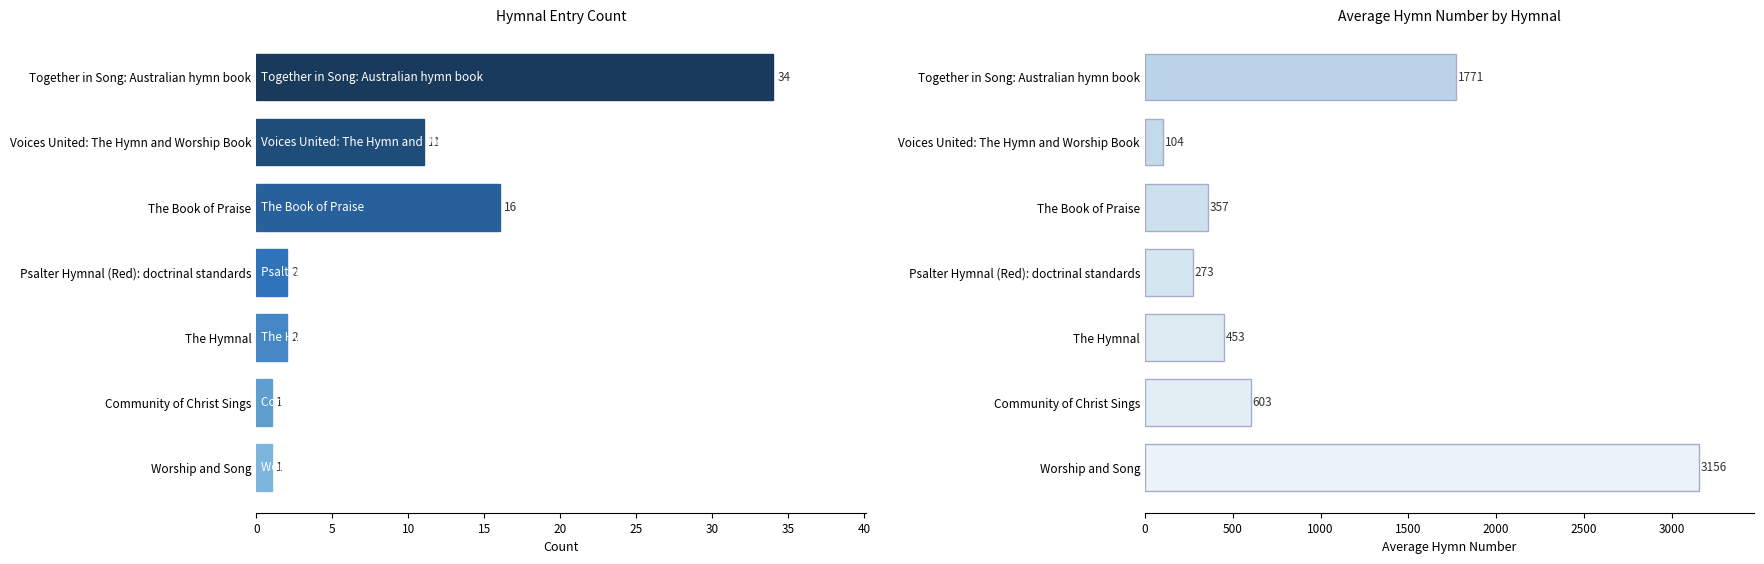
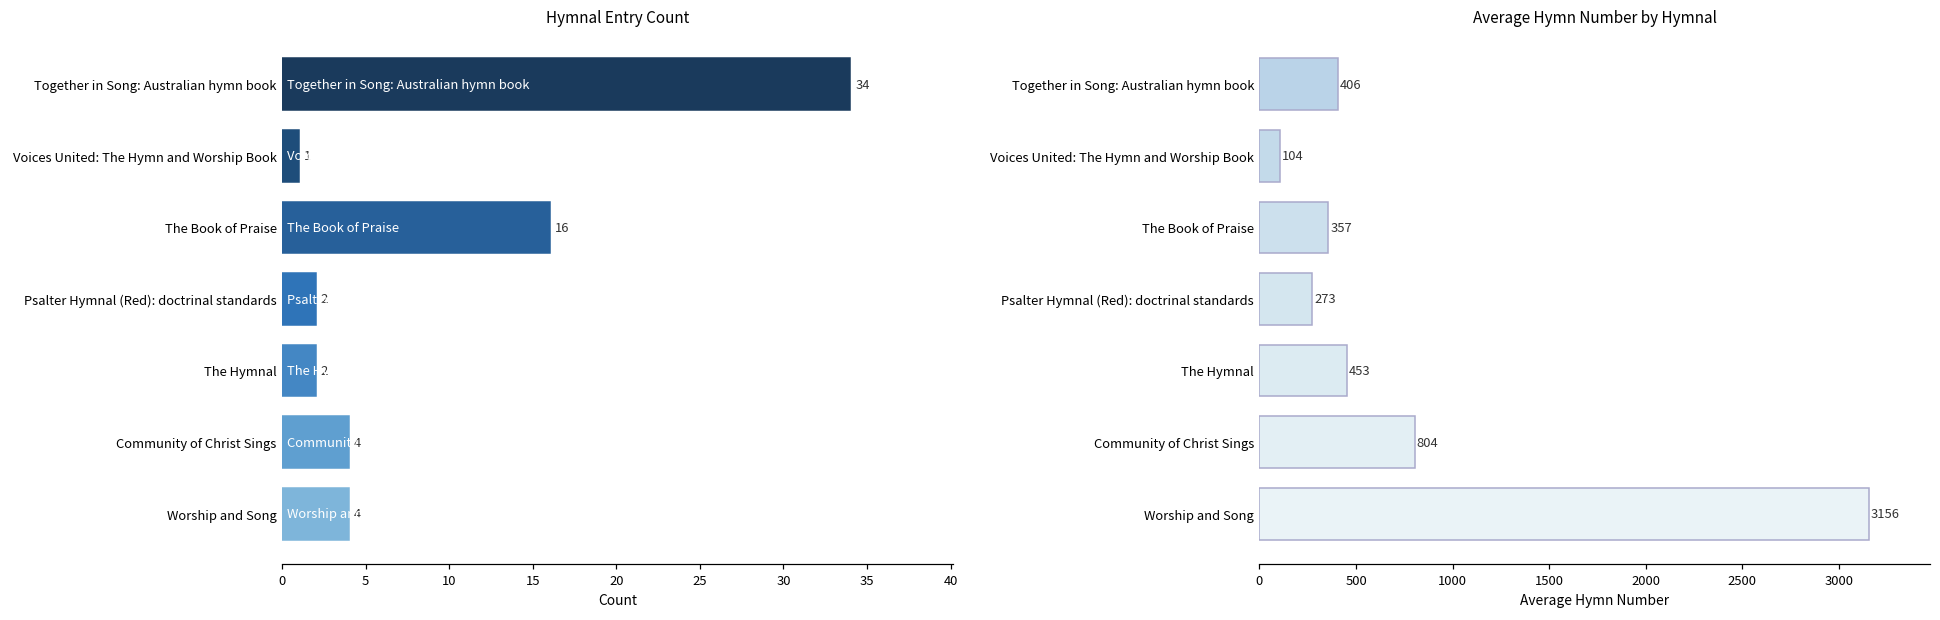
  {
    "Hymnal Entry Count": {
      "Together in Song: Australian hymn book": 34,
-     "Voices United: The Hymn and Worship Book": 11,
+     "Voices United: The Hymn and Worship Book": 1,
      "The Book of Praise": 16,
      "Psalter Hymnal (Red): doctrinal standards": 2,
      "The Hymnal": 2,
-     "Community of Christ Sings": 1,
-     "Worship and Song": 1
+     "Community of Christ Sings": 4,
+     "Worship and Song": 4
    },
    "Average Hymn Number by Hymnal": {
-     "Together in Song: Australian hymn book": 1771,
+     "Together in Song: Australian hymn book": 406,
      "Voices United: The Hymn and Worship Book": 104,
      "The Book of Praise": 357,
      "Psalter Hymnal (Red): doctrinal standards": 273,
      "The Hymnal": 453,
-     "Community of Christ Sings": 603,
+     "Community of Christ Sings": 804,
      "Worship and Song": 3156
    }
  }
